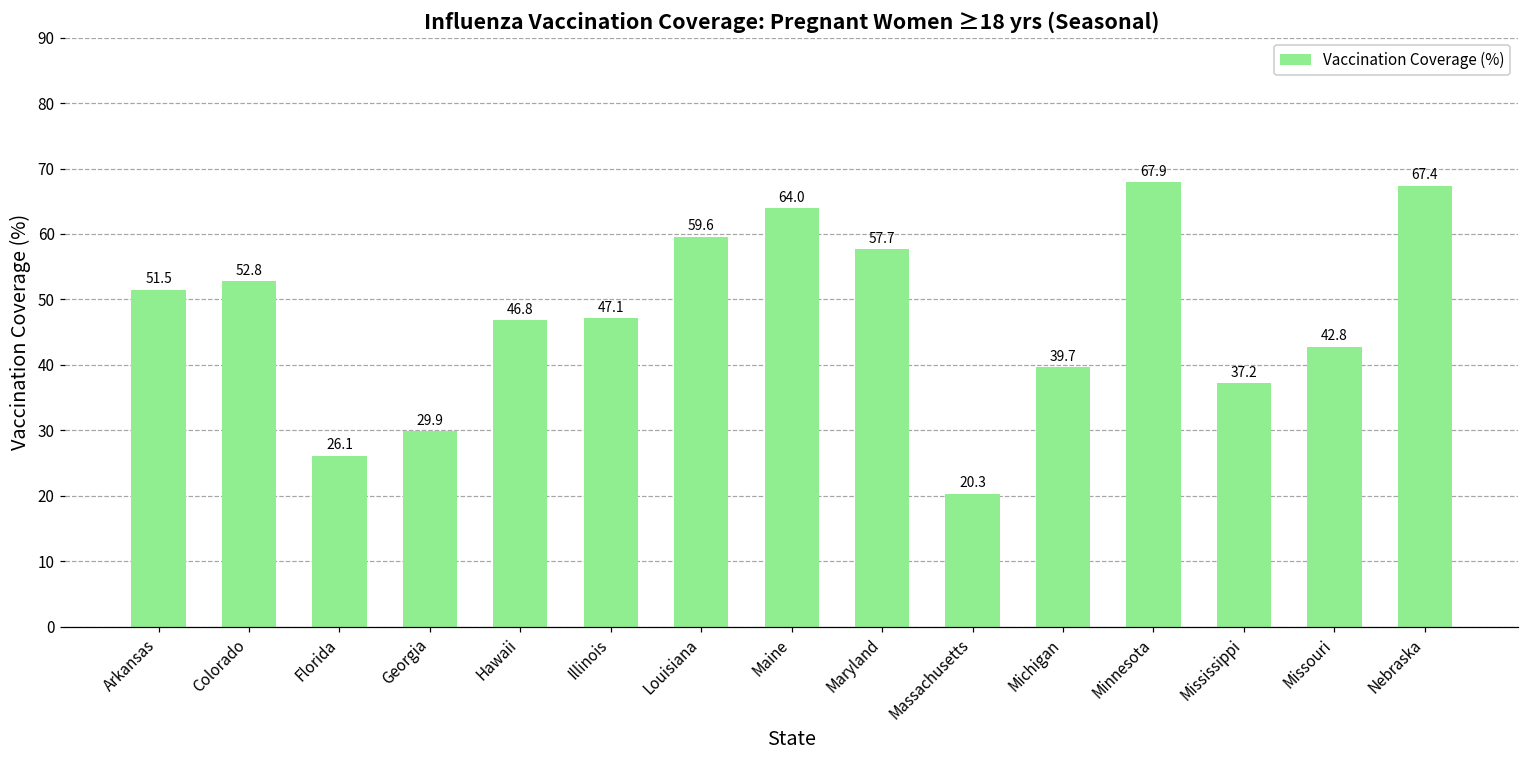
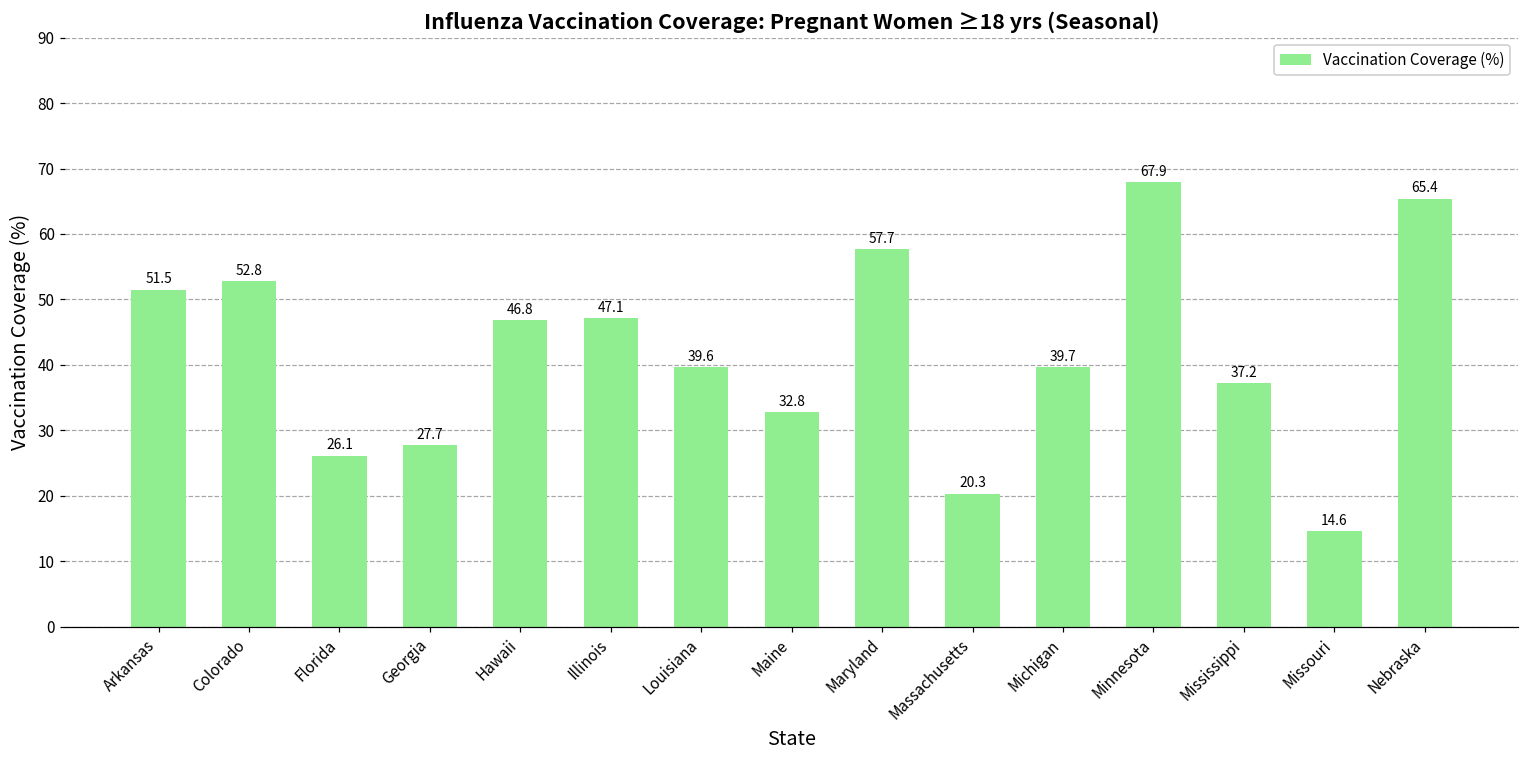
  {
    "Arkansas": 51.5,
    "Colorado": 52.8,
    "Florida": 26.1,
-   "Georgia": 29.9,
+   "Georgia": 27.7,
    "Hawaii": 46.8,
    "Illinois": 47.1,
-   "Louisiana": 59.6,
-   "Maine": 64.0,
+   "Louisiana": 39.6,
+   "Maine": 32.8,
    "Maryland": 57.7,
    "Massachusetts": 20.3,
    "Michigan": 39.7,
    "Minnesota": 67.9,
    "Mississippi": 37.2,
-   "Missouri": 42.8,
-   "Nebraska": 67.4
+   "Missouri": 14.6,
+   "Nebraska": 65.4
  }
